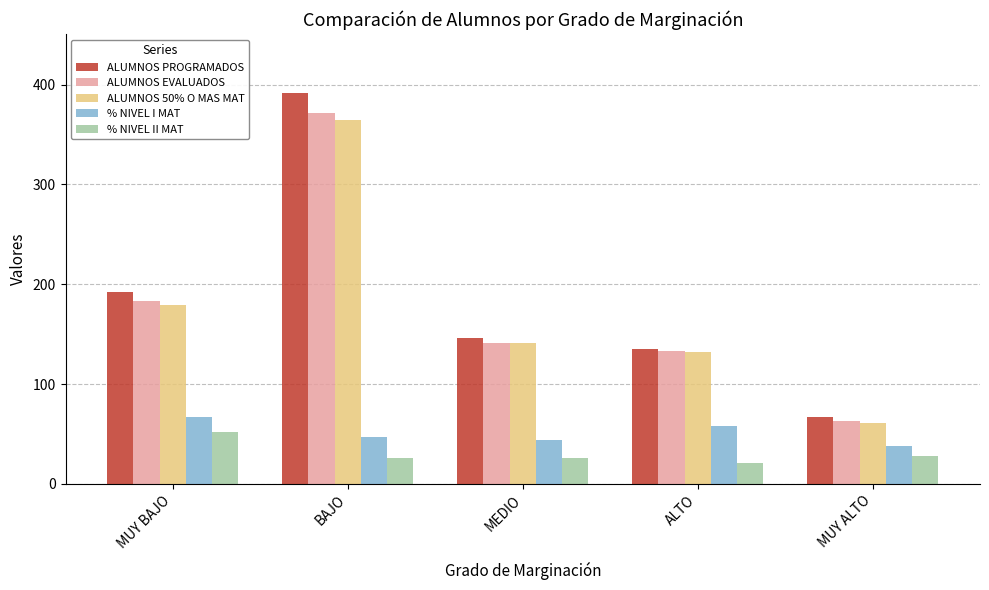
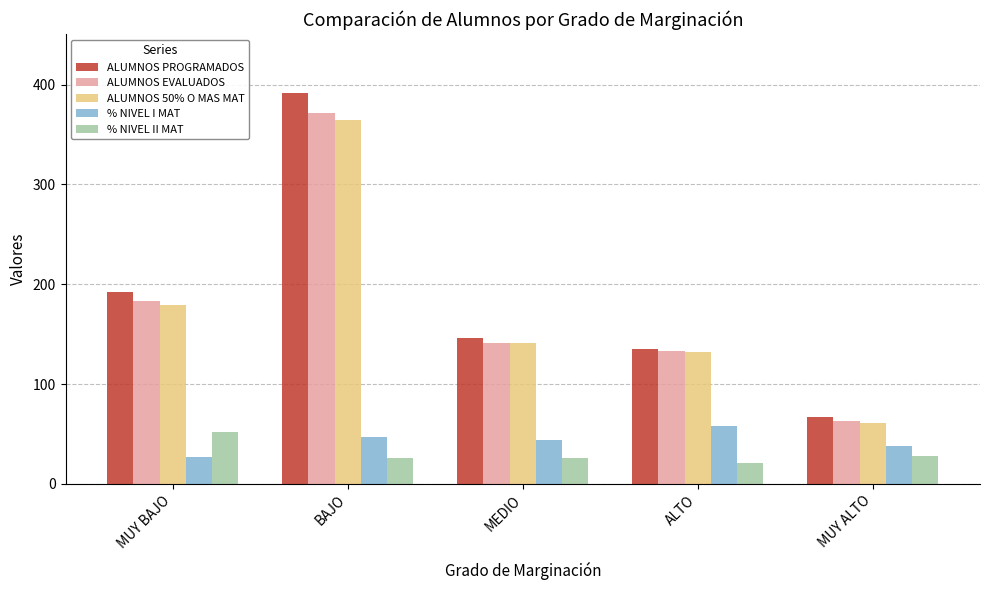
  {
    "ALUMNOS PROGRAMADOS": {
      "MUY BAJO": 190,
      "BAJO": 390,
      "MEDIO": 150,
      "ALTO": 140,
      "MUY ALTO": 70
    },
    "% NIVEL I MAT": {
-     "MUY BAJO": 70,
+     "MUY BAJO": 30,
      "BAJO": 50,
      "MEDIO": 40,
      "ALTO": 60,
      "MUY ALTO": 40
    },
    "% NIVEL II MAT": {
      "MUY BAJO": 50,
      "BAJO": 30,
      "MEDIO": 30,
      "ALTO": 20,
      "MUY ALTO": 30
    }
  }
